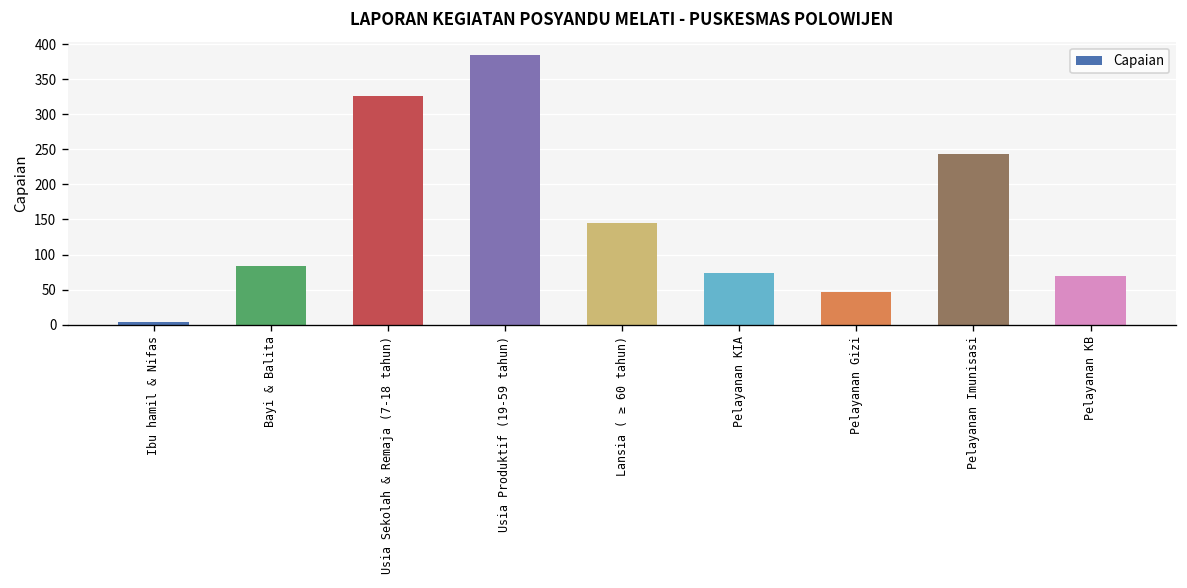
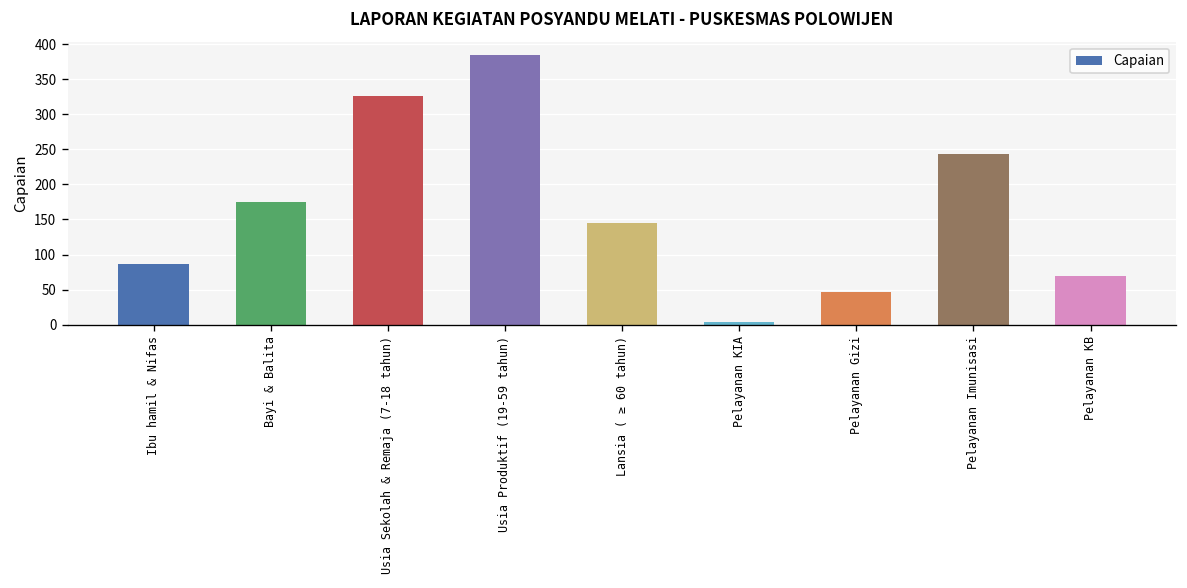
  {
-   "Ibu hamil & Nifas": 0,
-   "Bayi & Balita": 80,
+   "Ibu hamil & Nifas": 90,
+   "Bayi & Balita": 180,
    "Usia Sekolah & Remaja (7-18 tahun)": 330,
    "Usia Produktif (19-59 tahun)": 380,
    "Lansia ( ≥ 60 tahun)": 150,
-   "Pelayanan KIA": 70,
+   "Pelayanan KIA": 0,
    "Pelayanan Gizi": 50,
    "Pelayanan Imunisasi": 240,
    "Pelayanan KB": 70
  }
